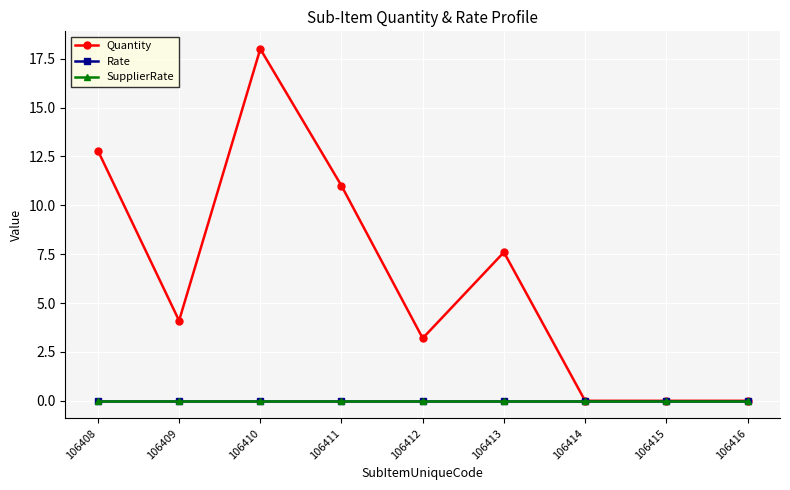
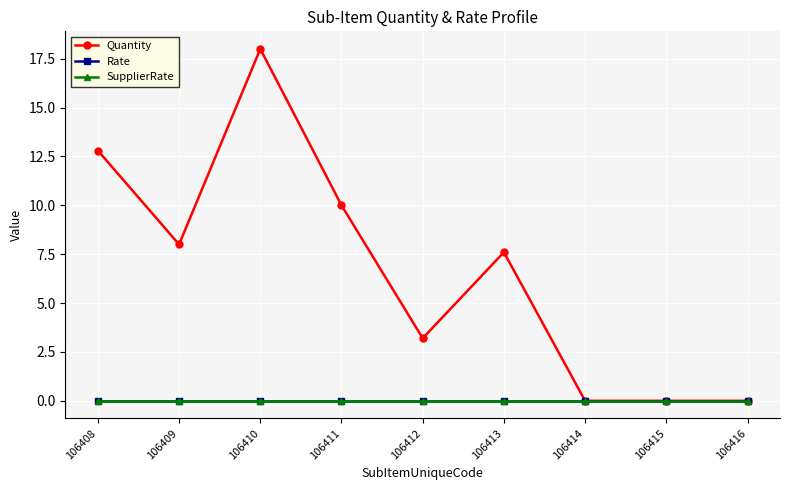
  {
    "Quantity": {
      "106408": 12.8,
-     "106409": 4.1,
+     "106409": 8.0,
      "106410": 18.0,
-     "106411": 11,
+     "106411": 10,
      "106412": 3.2,
      "106413": 7.6
    },
    "SupplierRate": {
      "106408": 0.0,
      "106409": 0.0,
      "106410": 0.0,
      "106411": 0.0,
      "106412": 0.0,
      "106413": 0.0
    }
  }
